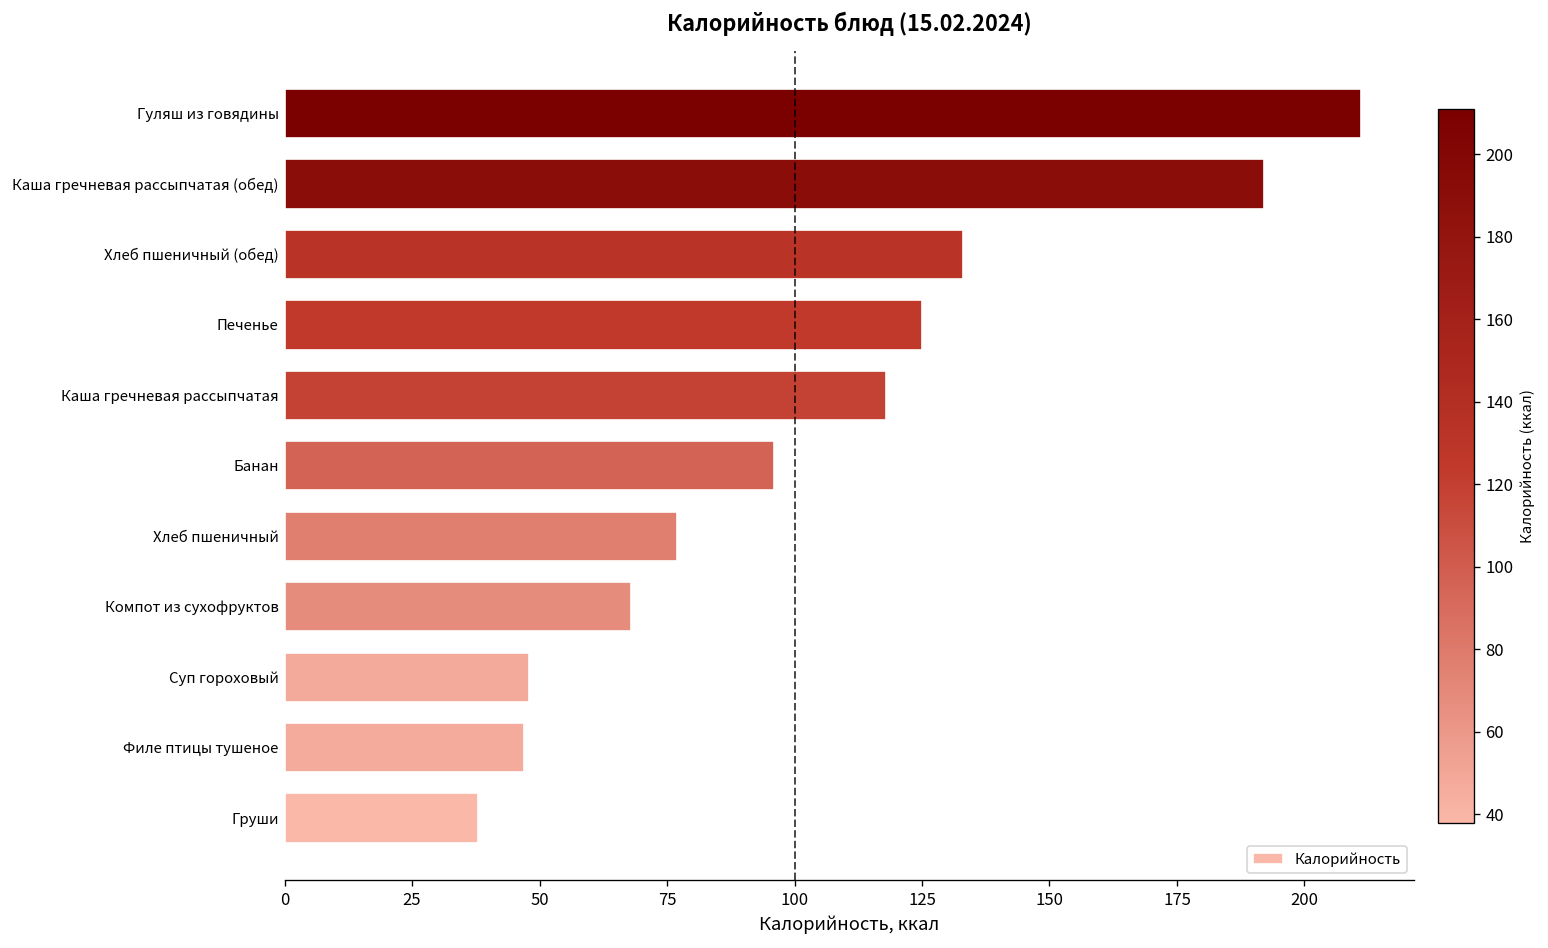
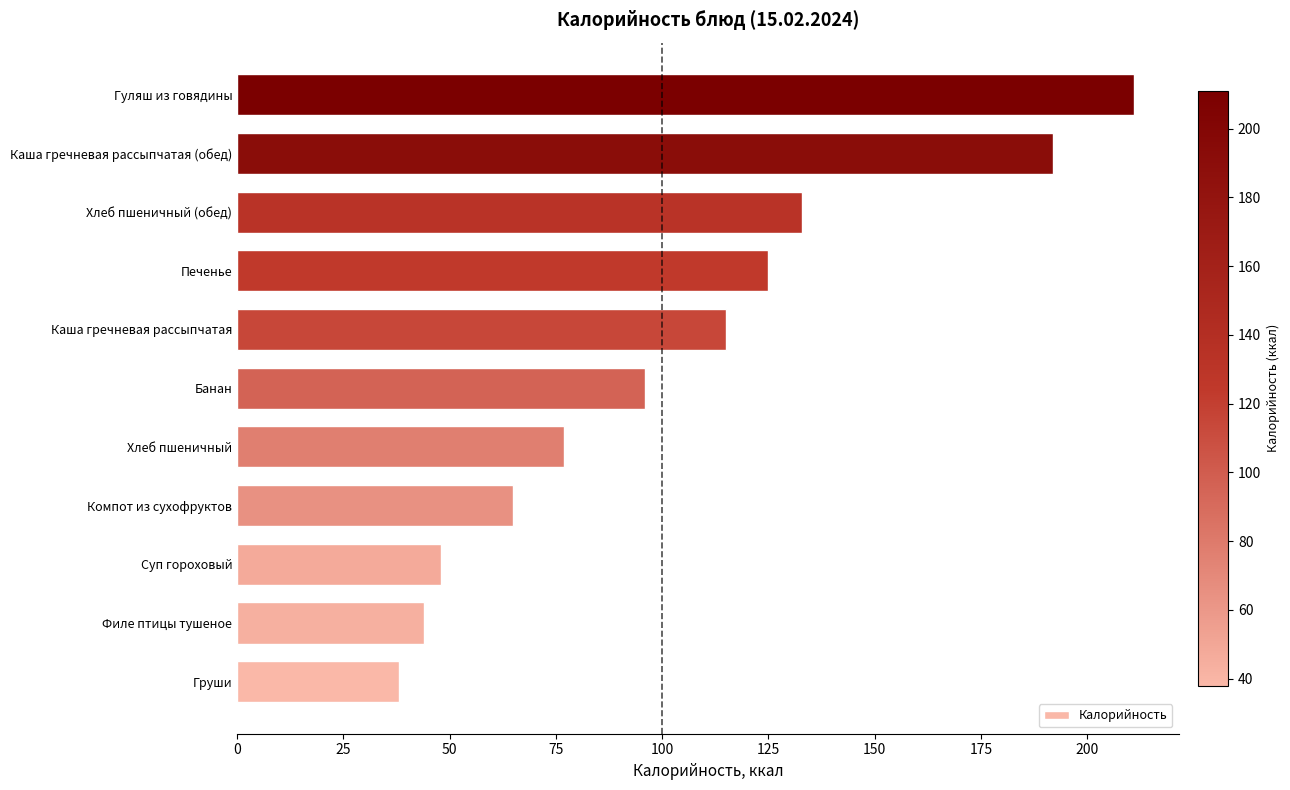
  {
    "Гуляш из говядины": 211,
    "Каша гречневая рассыпчатая (обед)": 192,
    "Хлеб пшеничный (обед)": 133,
    "Печенье": 125,
-   "Каша гречневая рассыпчатая": 118,
+   "Каша гречневая рассыпчатая": 115,
    "Банан": 96,
    "Хлеб пшеничный": 77,
-   "Компот из сухофруктов": 68,
+   "Компот из сухофруктов": 65,
    "Суп гороховый": 48,
-   "Филе птицы тушеное": 47,
+   "Филе птицы тушеное": 44,
    "Груши": 38
  }
